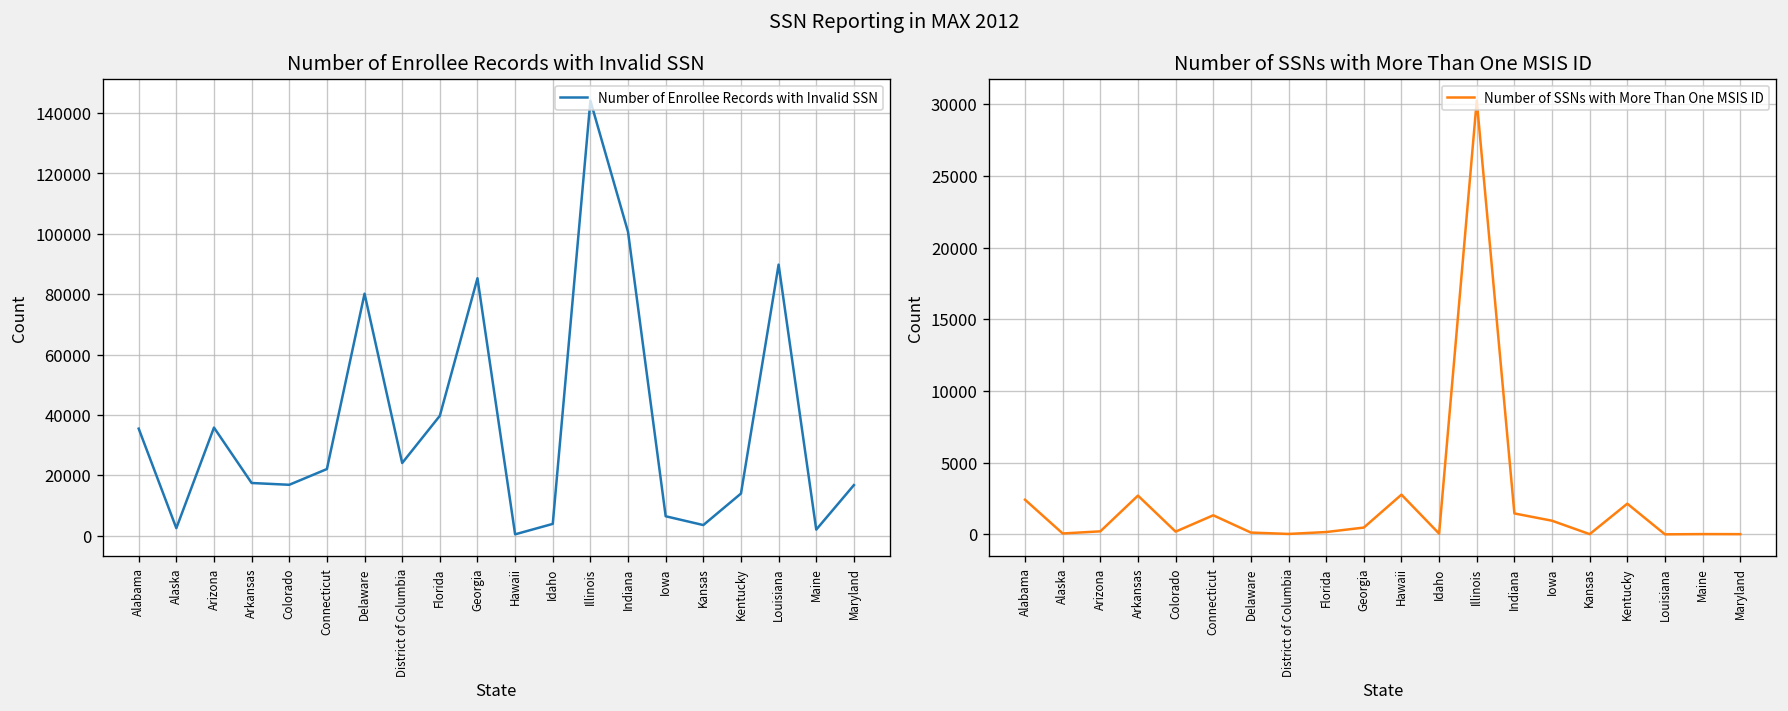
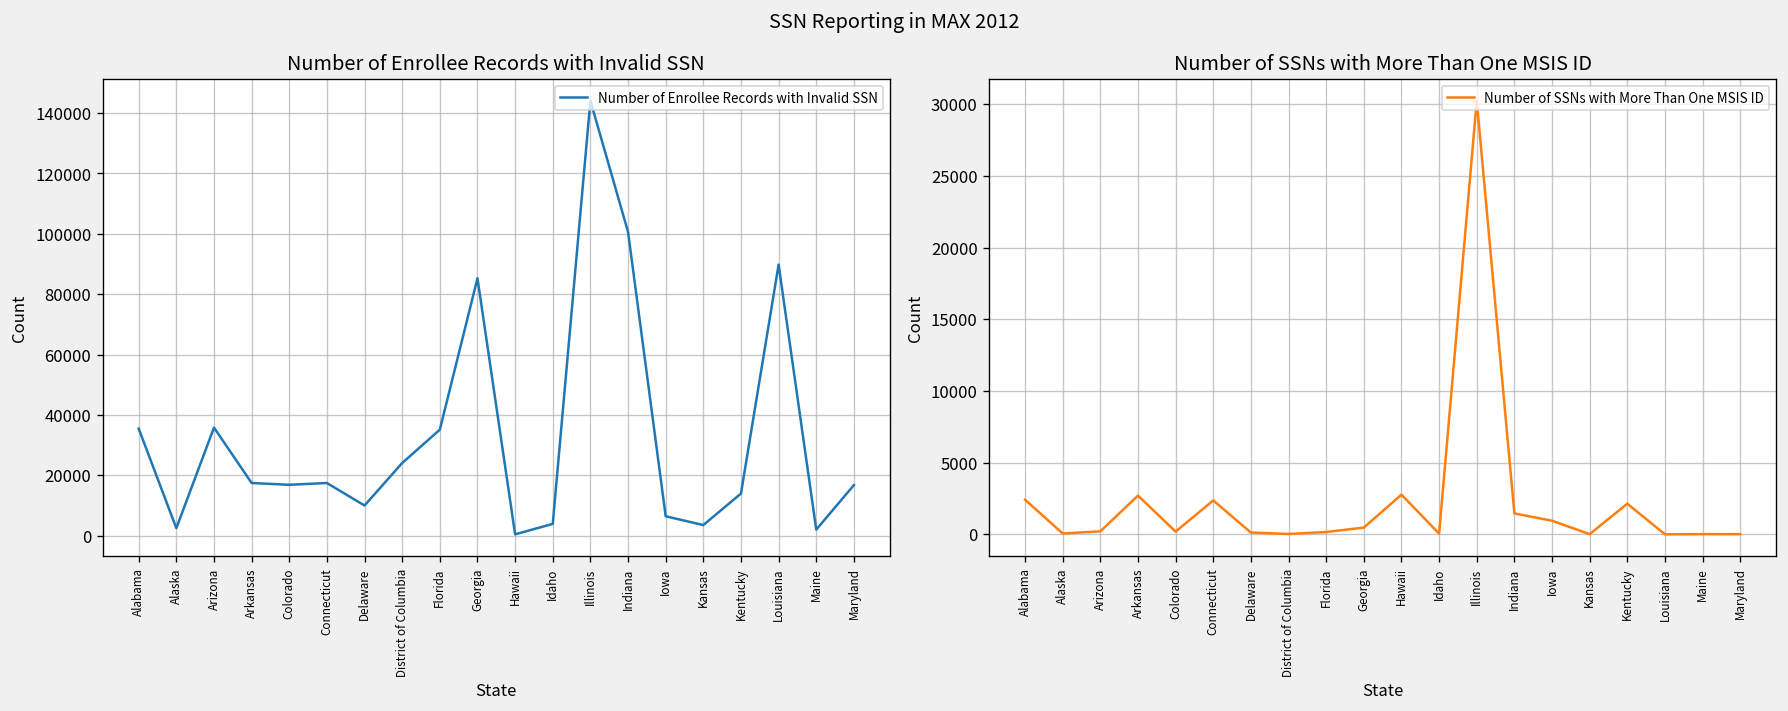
  {
    "Number of Enrollee Records with Invalid SSN": {
      "Alabama": 35000,
      "Alaska": 2000,
      "Arizona": 36000,
      "Arkansas": 17000,
      "Colorado": 17000,
-     "Connecticut": 22000,
-     "Delaware": 80000,
+     "Connecticut": 17000,
+     "Delaware": 10000,
      "District of Columbia": 24000,
-     "Florida": 40000,
+     "Florida": 35000,
      "Georgia": 85000,
      "Hawaii": 0,
      "Idaho": 4000,
      "Indiana": 101000,
      "Iowa": 6000,
      "Kansas": 3000,
      "Kentucky": 14000,
      "Louisiana": 90000,
      "Maine": 2000,
      "Maryland": 17000
    },
    "Number of SSNs with More Than One MSIS ID": {
      "Alabama": 2400,
      "Alaska": 100,
      "Arizona": 200,
      "Arkansas": 2700,
      "Colorado": 200,
-     "Connecticut": 1300,
+     "Connecticut": 2400,
      "Delaware": 100,
      "District of Columbia": 0,
      "Florida": 200,
      "Georgia": 500,
      "Hawaii": 2800,
      "Idaho": 100,
      "Indiana": 1500,
      "Iowa": 900,
      "Kansas": 0,
      "Kentucky": 2100,
      "Louisiana": 0,
      "Maine": 0,
      "Maryland": 0
    }
  }
